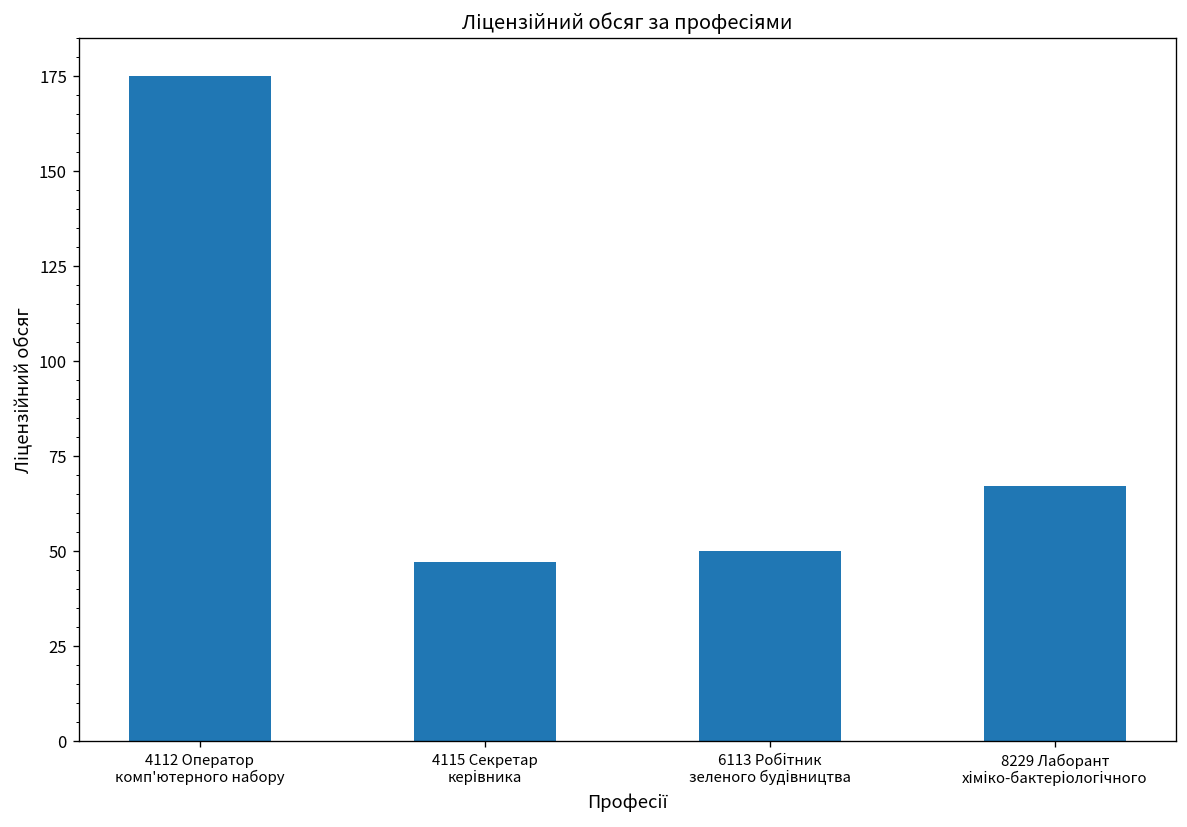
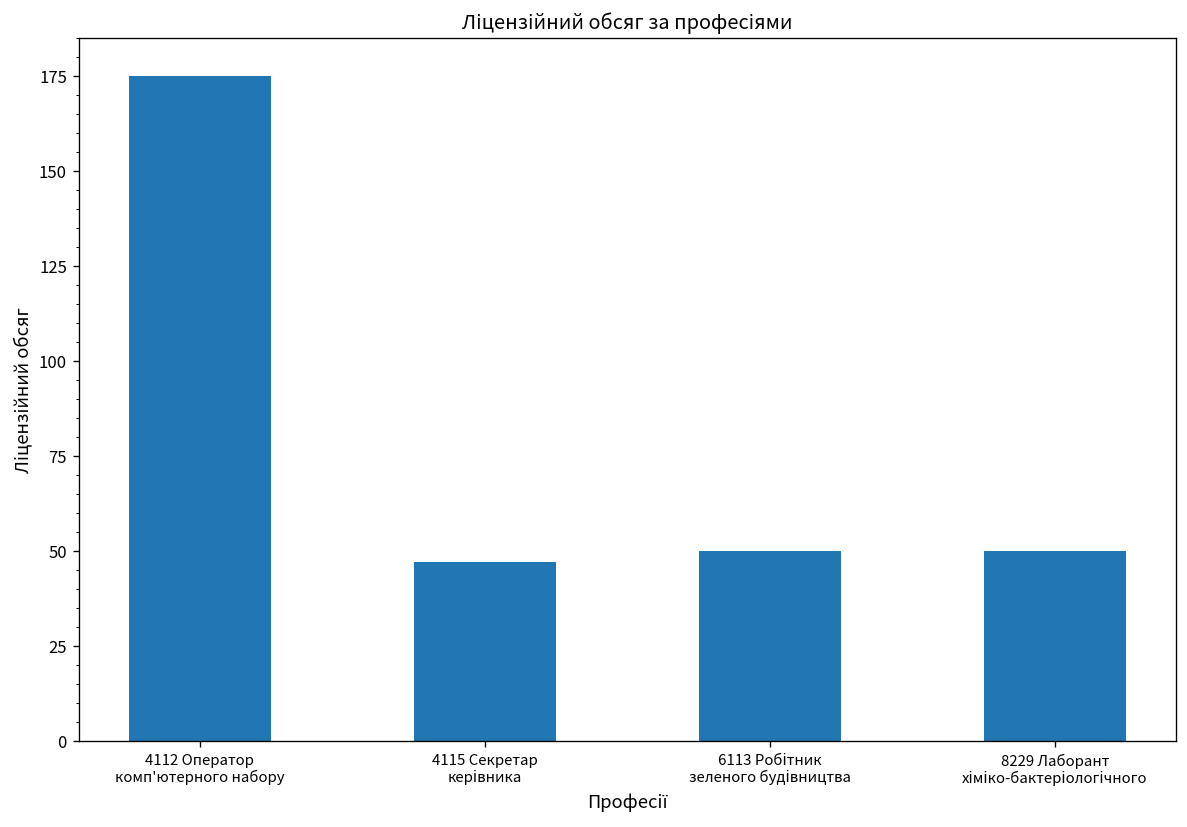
  {
    "4112 Оператор комп'ютерного набору": 175,
    "4115 Секретар керівника": 47,
    "6113 Робітник зеленого будівництва": 50,
-   "8229 Лаборант хіміко-бактеріологічного": 67
+   "8229 Лаборант хіміко-бактеріологічного": 50
  }
